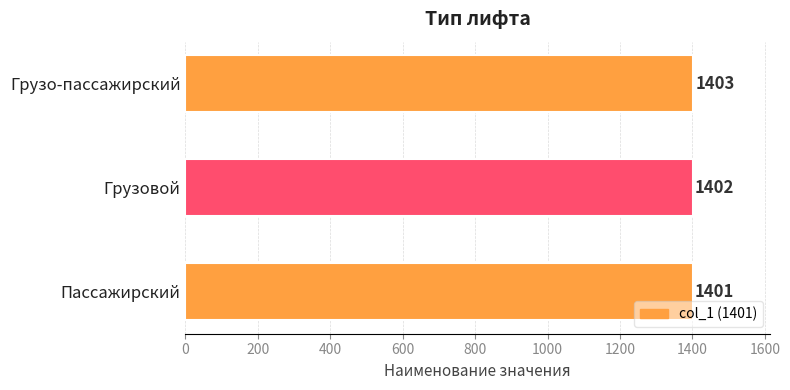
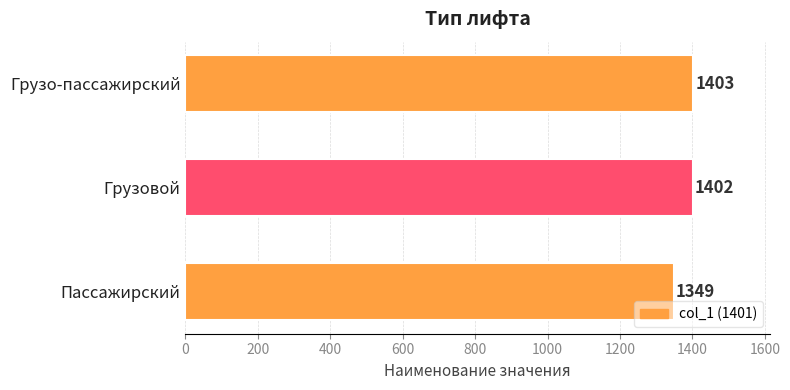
  {
    "Грузо-пассажирский": 1403,
    "Грузовой": 1402,
-   "Пассажирский": 1401
+   "Пассажирский": 1349
  }
